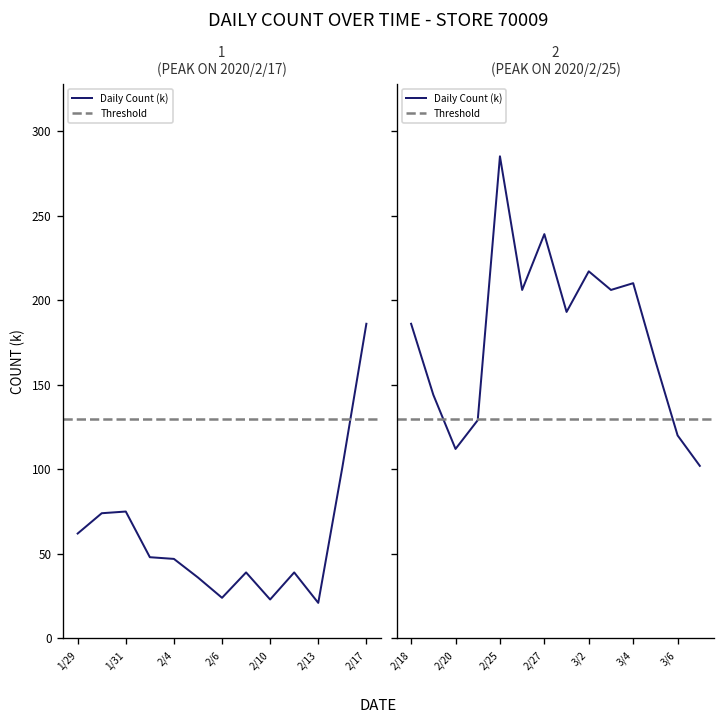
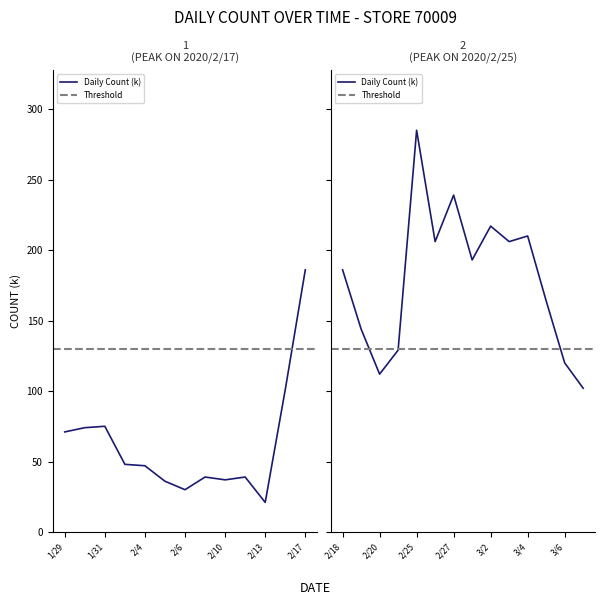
  {
    "1 (PEAK ON 2020/2/17)": {
-     "1/29": 62,
+     "1/29": 71,
      "1/31": 75,
      "2/4": 47,
-     "2/6": 24,
-     "2/10": 23,
+     "2/6": 30,
+     "2/10": 37,
      "2/13": 21,
      "2/17": 186
    }
  }
